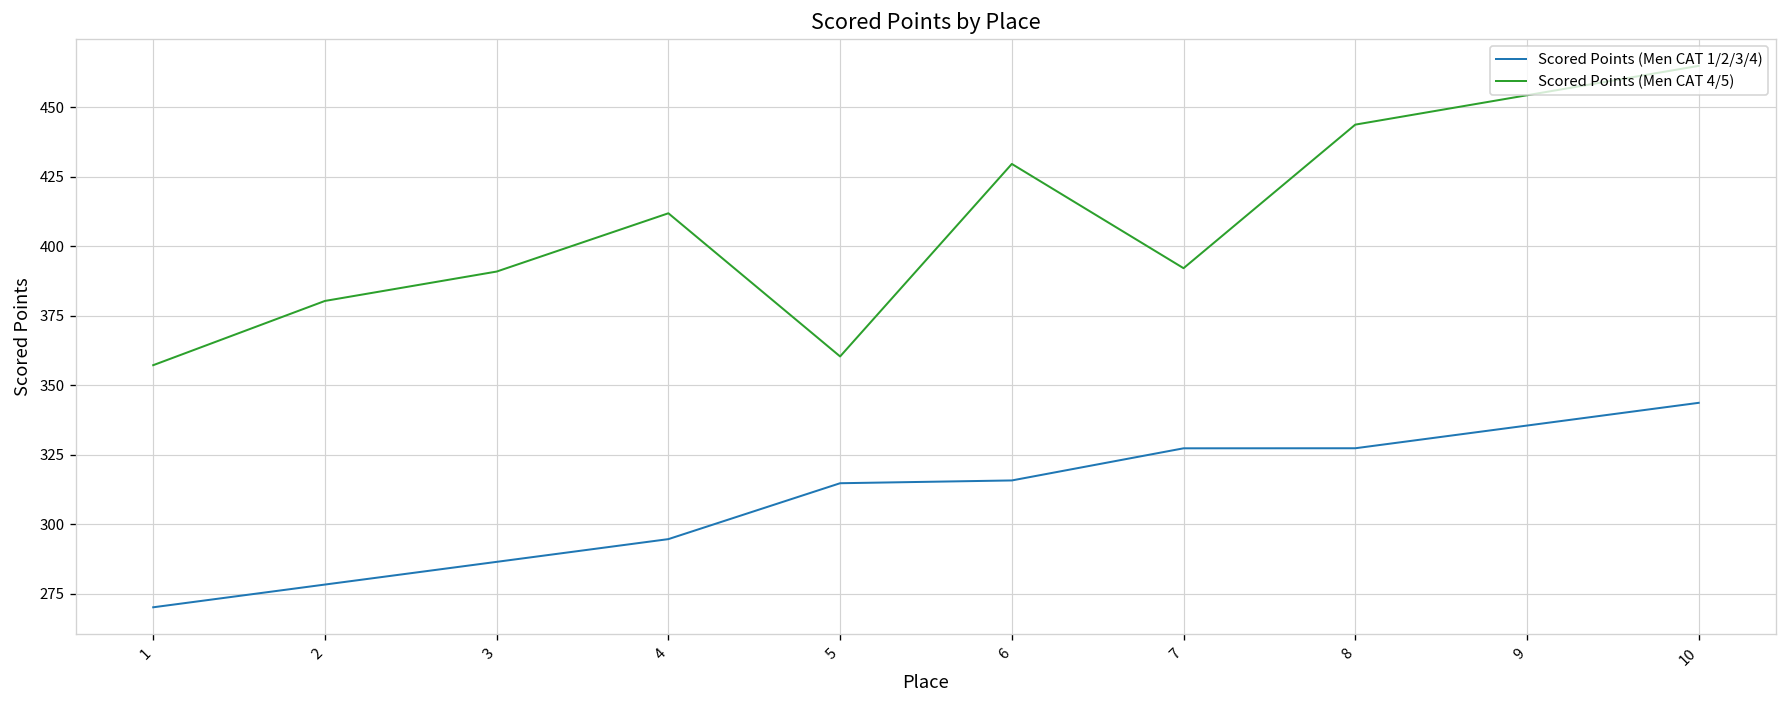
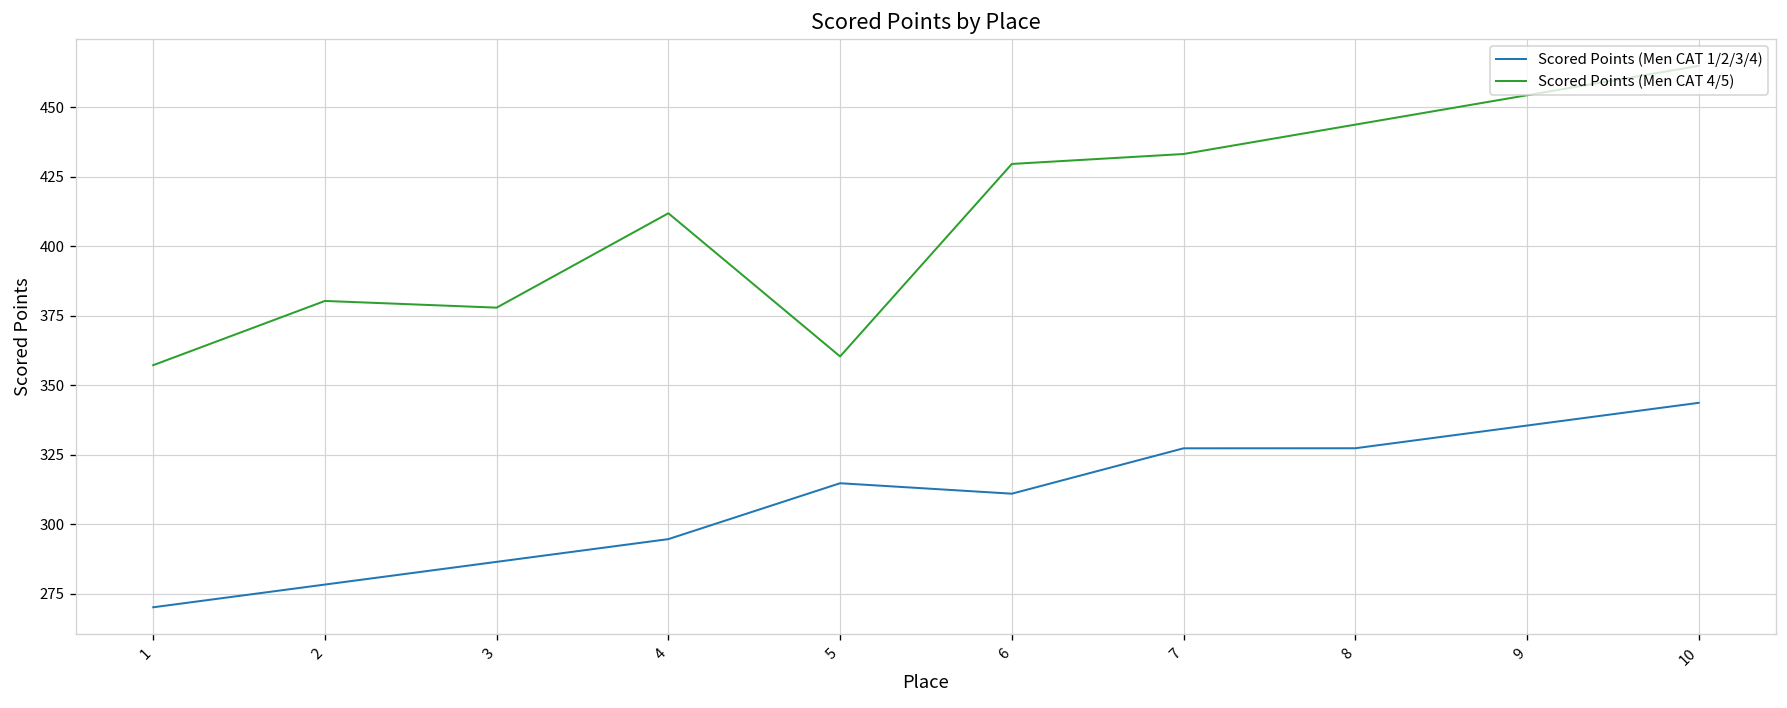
  {
    "Scored Points (Men CAT 1/2/3/4)": {
      "1": 270,
      "2": 278,
      "3": 287,
      "4": 295,
      "5": 315,
-     "6": 316,
+     "6": 311,
      "7": 327,
      "8": 327,
      "9": 336,
      "10": 344
    },
    "Scored Points (Men CAT 4/5)": {
      "1": 357,
      "2": 380,
-     "3": 391,
+     "3": 378,
      "4": 412,
      "5": 360,
      "6": 430,
-     "7": 392,
+     "7": 433,
      "8": 444
    }
  }
